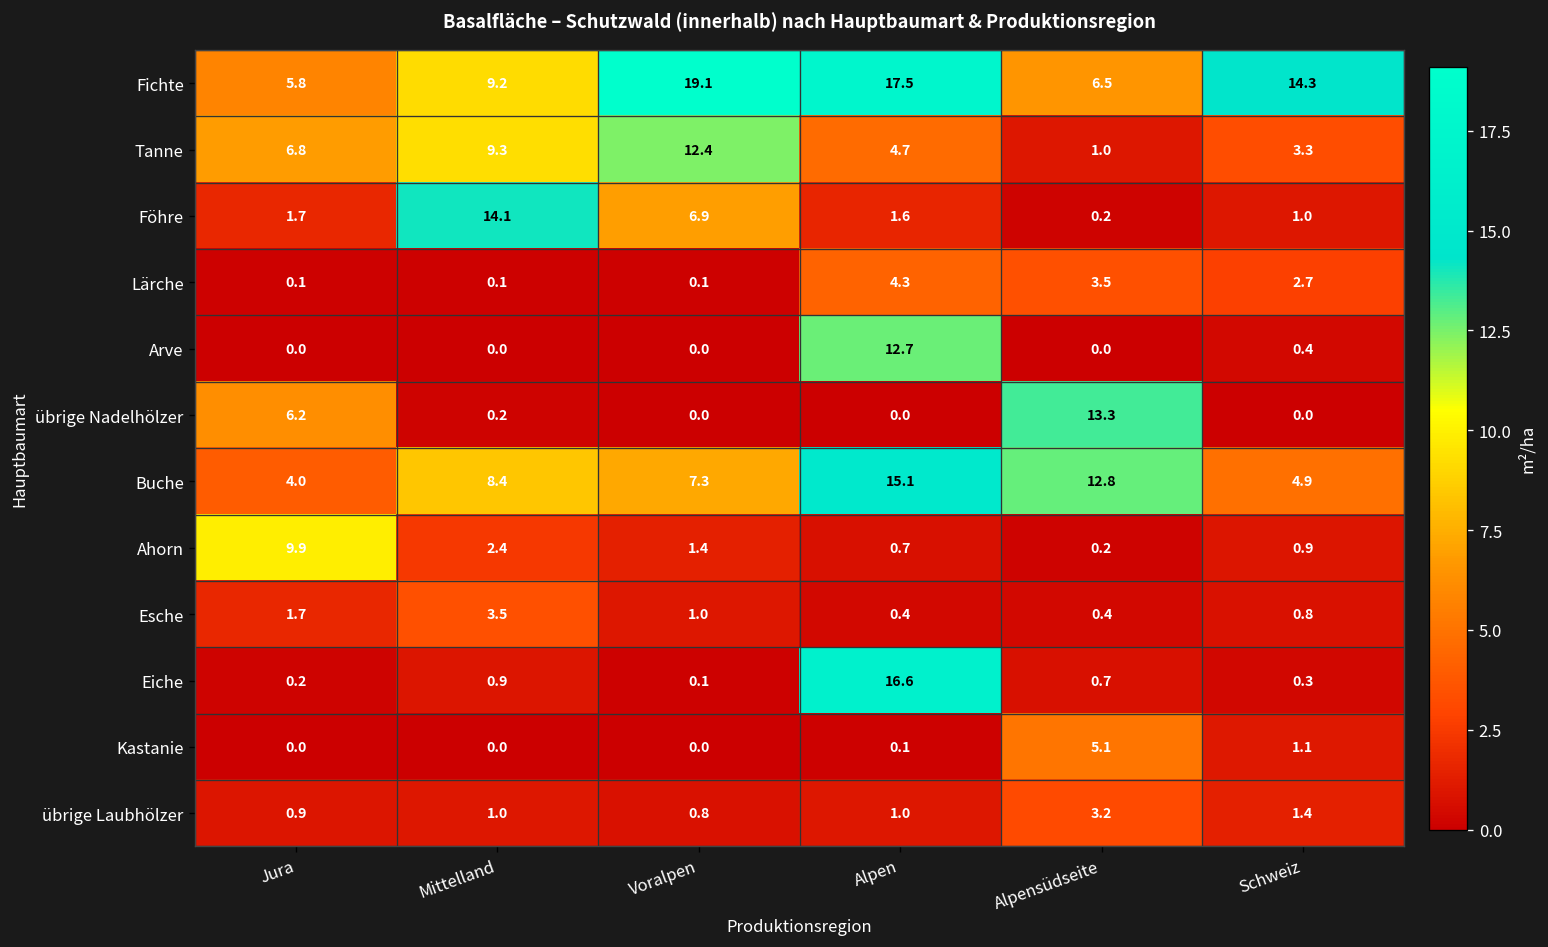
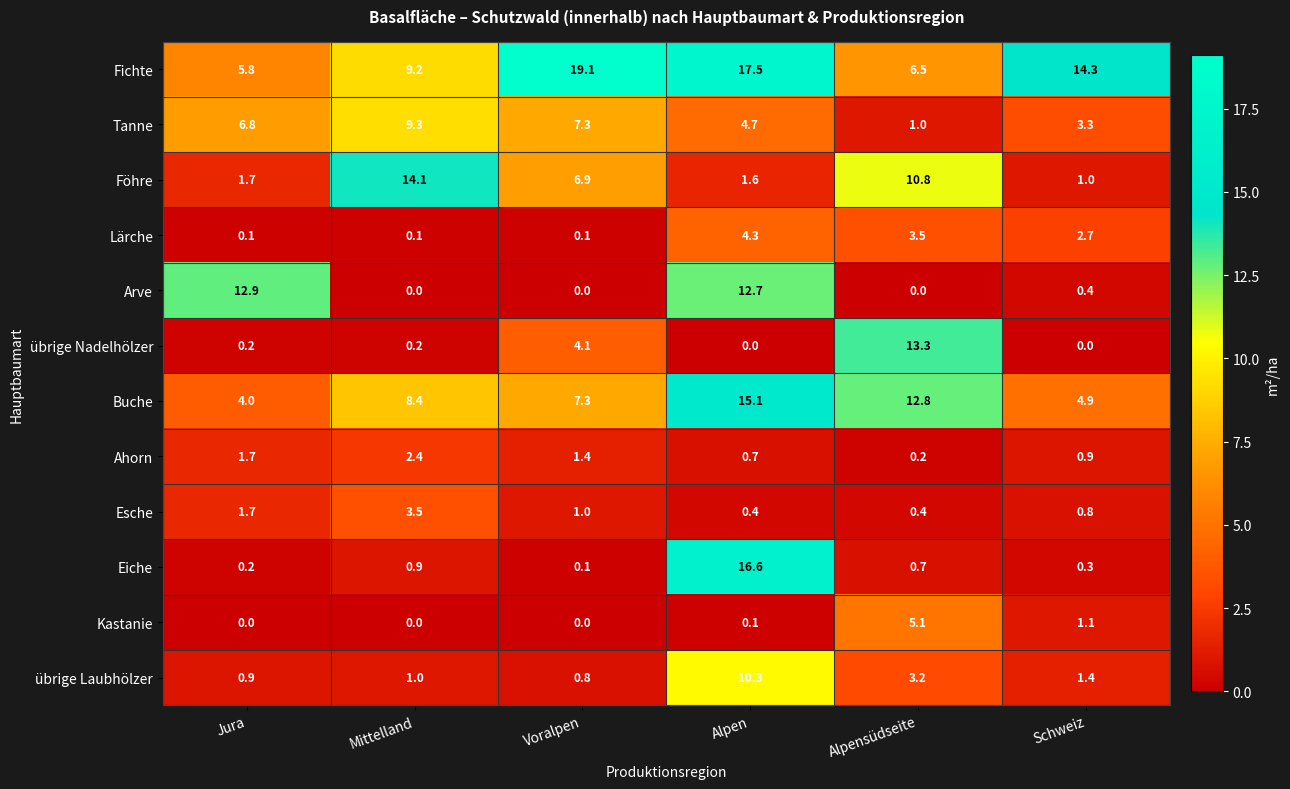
  {
    "Fichte": {
      "Jura": 5.8,
      "Mittelland": 9.2,
      "Voralpen": 19.1,
      "Alpen": 17.5,
      "Alpensüdseite": 6.5,
      "Schweiz": 14.3
    },
    "Tanne": {
      "Jura": 6.8,
      "Mittelland": 9.3,
-     "Voralpen": 12.4,
+     "Voralpen": 7.3,
      "Alpen": 4.7,
      "Alpensüdseite": 1.0,
      "Schweiz": 3.3
    },
    "Föhre": {
      "Jura": 1.7,
      "Mittelland": 14.1,
      "Voralpen": 6.9,
      "Alpen": 1.6,
-     "Alpensüdseite": 0.2,
+     "Alpensüdseite": 10.8,
      "Schweiz": 1.0
    },
    "Lärche": {
      "Jura": 0.1,
      "Mittelland": 0.1,
      "Voralpen": 0.1,
      "Alpen": 4.3,
      "Alpensüdseite": 3.5,
      "Schweiz": 2.7
    },
    "Arve": {
-     "Jura": 0.0,
+     "Jura": 12.9,
      "Mittelland": 0.0,
      "Voralpen": 0.0,
      "Alpen": 12.7,
      "Alpensüdseite": 0.0,
      "Schweiz": 0.4
    },
    "übrige Nadelhölzer": {
-     "Jura": 6.2,
+     "Jura": 0.2,
      "Mittelland": 0.2,
-     "Voralpen": 0.0,
+     "Voralpen": 4.1,
      "Alpen": 0.0,
      "Alpensüdseite": 13.3,
      "Schweiz": 0.0
    },
    "Buche": {
      "Jura": 4.0,
      "Mittelland": 8.4,
      "Voralpen": 7.3,
      "Alpen": 15.1,
      "Alpensüdseite": 12.8,
      "Schweiz": 4.9
    },
    "Ahorn": {
-     "Jura": 9.9,
+     "Jura": 1.7,
      "Mittelland": 2.4,
      "Voralpen": 1.4,
      "Alpen": 0.7,
      "Alpensüdseite": 0.2,
      "Schweiz": 0.9
    },
    "Esche": {
      "Jura": 1.7,
      "Mittelland": 3.5,
      "Voralpen": 1.0,
      "Alpen": 0.4,
      "Alpensüdseite": 0.4,
      "Schweiz": 0.8
    },
    "Eiche": {
      "Jura": 0.2,
      "Mittelland": 0.9,
      "Voralpen": 0.1,
      "Alpen": 16.6,
      "Alpensüdseite": 0.7,
      "Schweiz": 0.3
    },
    "Kastanie": {
      "Jura": 0.0,
      "Mittelland": 0.0,
      "Voralpen": 0.0,
      "Alpen": 0.1,
      "Alpensüdseite": 5.1,
      "Schweiz": 1.1
    },
    "übrige Laubhölzer": {
      "Jura": 0.9,
      "Mittelland": 1.0,
      "Voralpen": 0.8,
-     "Alpen": 1.0,
+     "Alpen": 10.3,
      "Alpensüdseite": 3.2,
      "Schweiz": 1.4
    }
  }
